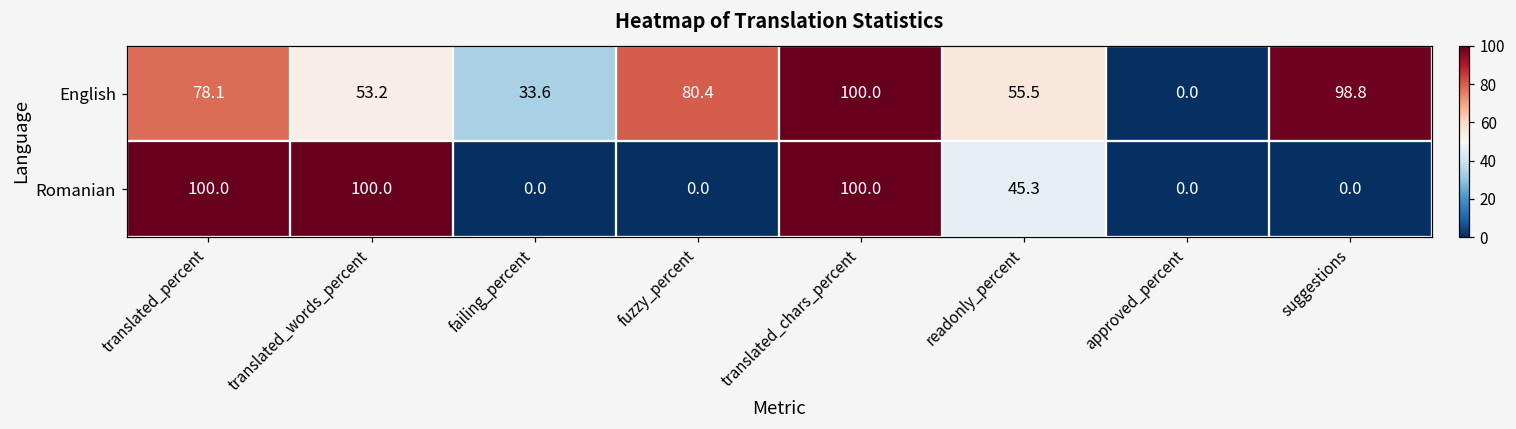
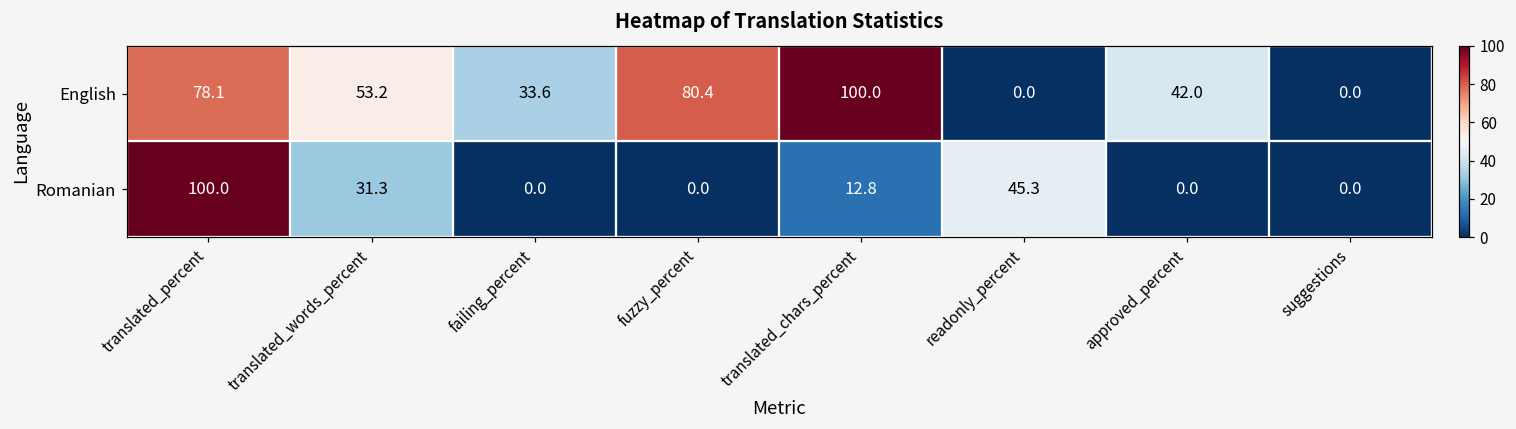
  {
    "English": {
      "translated_percent": 78.1,
      "translated_words_percent": 53.2,
      "failing_percent": 33.6,
      "fuzzy_percent": 80.4,
      "translated_chars_percent": 100.0,
-     "readonly_percent": 55.5,
-     "approved_percent": 0.0,
-     "suggestions": 98.8
+     "readonly_percent": 0.0,
+     "approved_percent": 42.0,
+     "suggestions": 0.0
    },
    "Romanian": {
      "translated_percent": 100.0,
-     "translated_words_percent": 100.0,
+     "translated_words_percent": 31.3,
      "failing_percent": 0.0,
      "fuzzy_percent": 0.0,
-     "translated_chars_percent": 100.0,
+     "translated_chars_percent": 12.8,
      "readonly_percent": 45.3,
      "approved_percent": 0.0,
      "suggestions": 0.0
    }
  }
